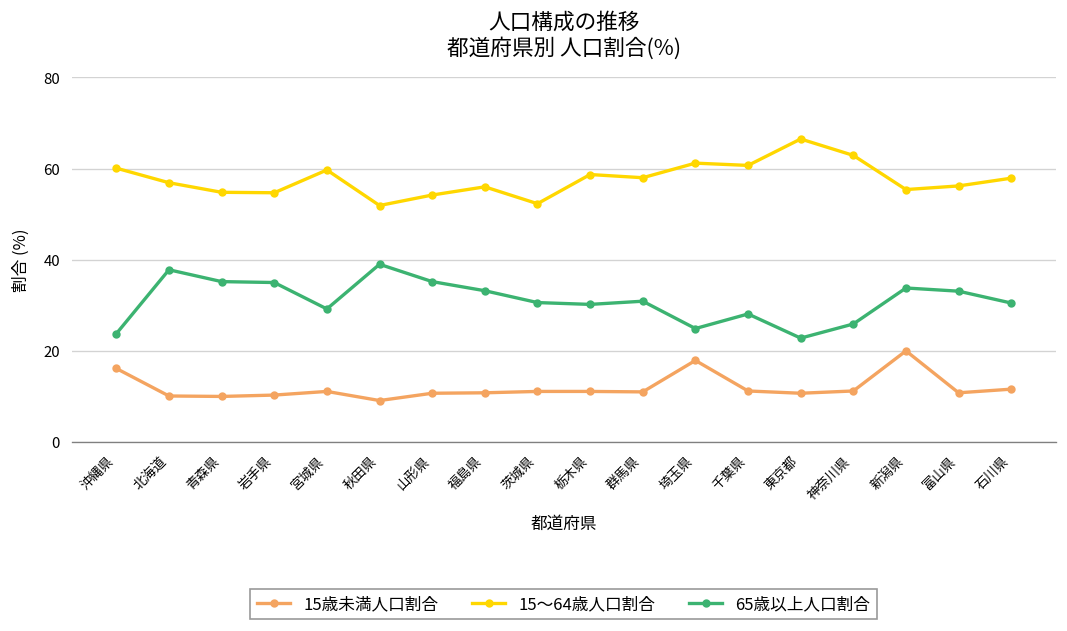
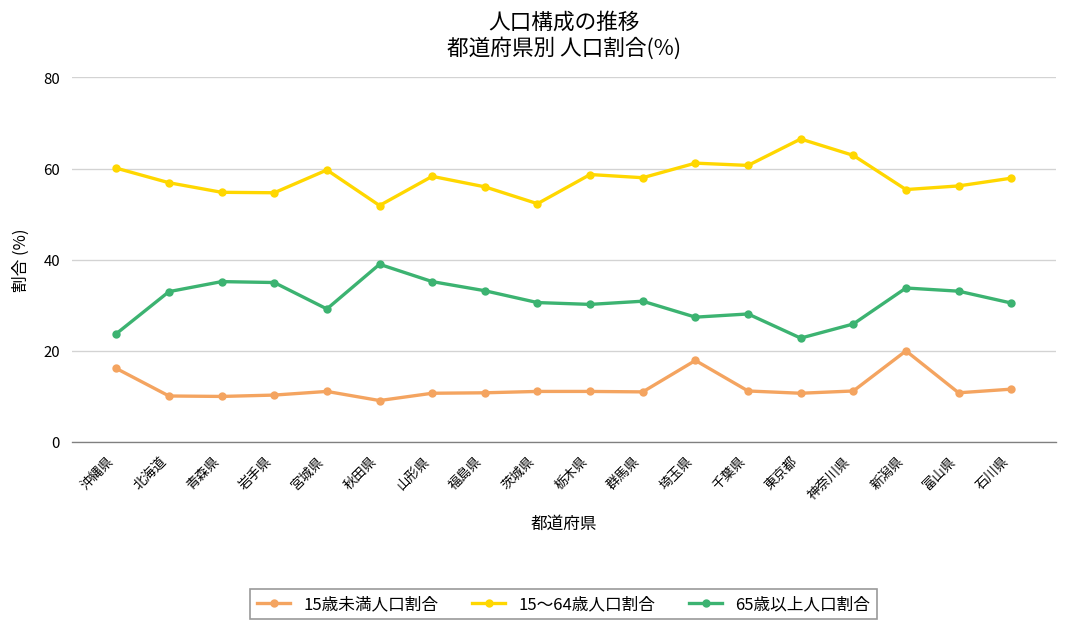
  {
    "15歳未満人口割合": {
      "沖縄県": 16,
      "北海道": 10,
      "青森県": 10,
      "岩手県": 10,
      "宮城県": 11,
      "秋田県": 9,
      "山形県": 11,
      "福島県": 11,
      "茨城県": 11,
      "栃木県": 11,
      "群馬県": 11,
      "埼玉県": 18,
      "千葉県": 11,
      "東京都": 11,
      "神奈川県": 11,
      "新潟県": 20,
      "富山県": 11,
      "石川県": 12
    },
    "15～64歳人口割合": {
      "沖縄県": 60,
      "北海道": 57,
      "青森県": 55,
      "岩手県": 55,
      "宮城県": 60,
      "秋田県": 52,
-     "山形県": 54,
+     "山形県": 58,
      "福島県": 56,
      "茨城県": 52,
      "栃木県": 59,
      "群馬県": 58,
      "埼玉県": 61,
      "千葉県": 61,
      "東京都": 67,
      "神奈川県": 63,
      "新潟県": 55,
      "富山県": 56,
      "石川県": 58
    },
    "65歳以上人口割合": {
      "沖縄県": 24,
-     "北海道": 38,
+     "北海道": 33,
      "青森県": 35,
      "岩手県": 35,
      "宮城県": 29,
      "秋田県": 39,
      "山形県": 35,
      "福島県": 33,
      "茨城県": 31,
      "栃木県": 30,
      "群馬県": 31,
-     "埼玉県": 25,
+     "埼玉県": 27,
      "千葉県": 28,
      "東京都": 23,
      "神奈川県": 26,
      "新潟県": 34,
      "富山県": 33,
      "石川県": 31
    }
  }
